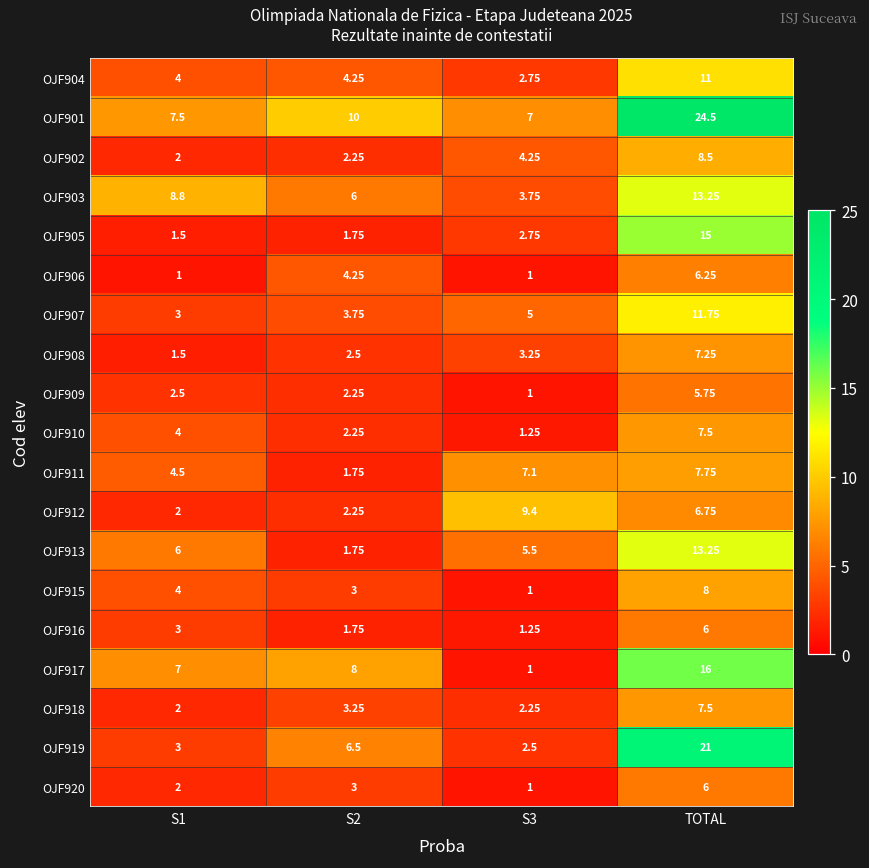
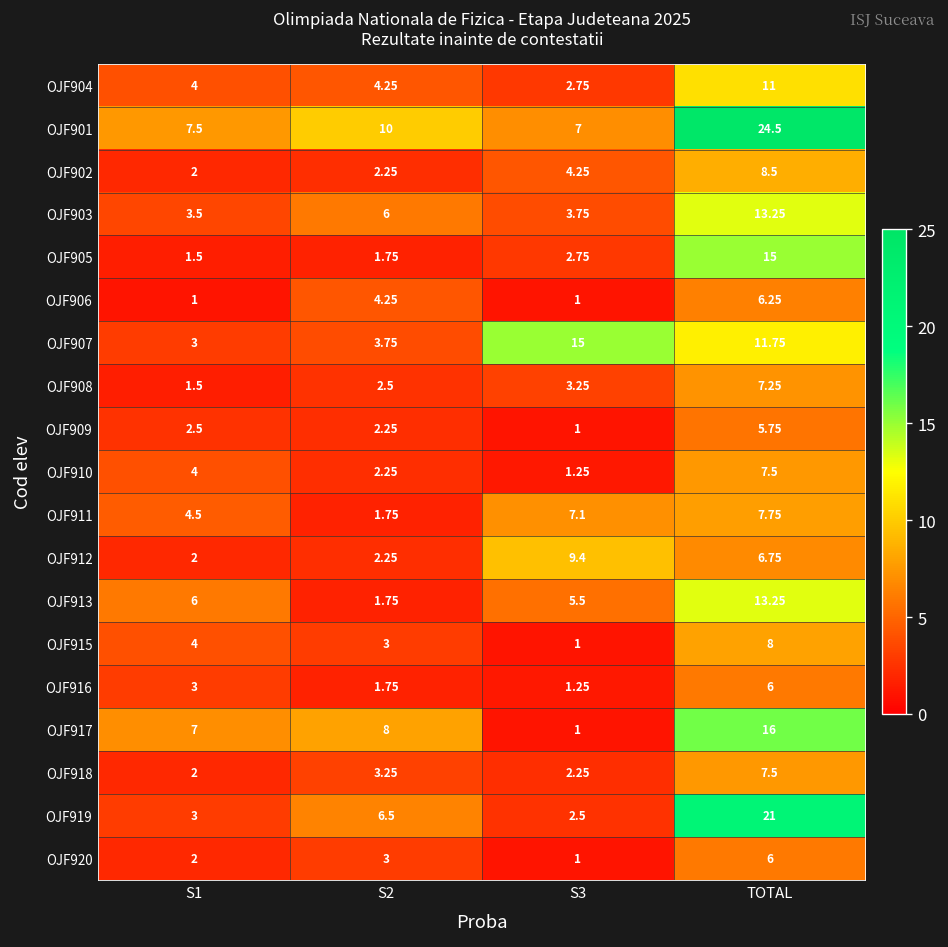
  {
    "OJF904": {
      "S1": 4,
      "S2": 4.25,
      "S3": 2.75,
      "TOTAL": 11
    },
    "OJF901": {
      "S1": 7.5,
      "S2": 10,
      "S3": 7,
      "TOTAL": 24.5
    },
    "OJF902": {
      "S1": 2,
      "S2": 2.25,
      "S3": 4.25,
      "TOTAL": 8.5
    },
    "OJF903": {
-     "S1": 8.8,
+     "S1": 3.5,
      "S2": 6,
      "S3": 3.75,
      "TOTAL": 13.25
    },
    "OJF905": {
      "S1": 1.5,
      "S2": 1.75,
      "S3": 2.75,
      "TOTAL": 15
    },
    "OJF906": {
      "S1": 1,
      "S2": 4.25,
      "S3": 1,
      "TOTAL": 6.25
    },
    "OJF907": {
      "S1": 3,
      "S2": 3.75,
-     "S3": 5,
+     "S3": 15,
      "TOTAL": 11.75
    },
    "OJF908": {
      "S1": 1.5,
      "S2": 2.5,
      "S3": 3.25,
      "TOTAL": 7.25
    },
    "OJF909": {
      "S1": 2.5,
      "S2": 2.25,
      "S3": 1,
      "TOTAL": 5.75
    },
    "OJF910": {
      "S1": 4,
      "S2": 2.25,
      "S3": 1.25,
      "TOTAL": 7.5
    },
    "OJF911": {
      "S1": 4.5,
      "S2": 1.75,
      "S3": 7.1,
      "TOTAL": 7.75
    },
    "OJF912": {
      "S1": 2,
      "S2": 2.25,
      "S3": 9.4,
      "TOTAL": 6.75
    },
    "OJF913": {
      "S1": 6,
      "S2": 1.75,
      "S3": 5.5,
      "TOTAL": 13.25
    },
    "OJF915": {
      "S1": 4,
      "S2": 3,
      "S3": 1,
      "TOTAL": 8
    },
    "OJF916": {
      "S1": 3,
      "S2": 1.75,
      "S3": 1.25,
      "TOTAL": 6
    },
    "OJF917": {
      "S1": 7,
      "S2": 8,
      "S3": 1,
      "TOTAL": 16
    },
    "OJF918": {
      "S1": 2,
      "S2": 3.25,
      "S3": 2.25,
      "TOTAL": 7.5
    },
    "OJF919": {
      "S1": 3,
      "S2": 6.5,
      "S3": 2.5,
      "TOTAL": 21
    },
    "OJF920": {
      "S1": 2,
      "S2": 3,
      "S3": 1,
      "TOTAL": 6
    }
  }
